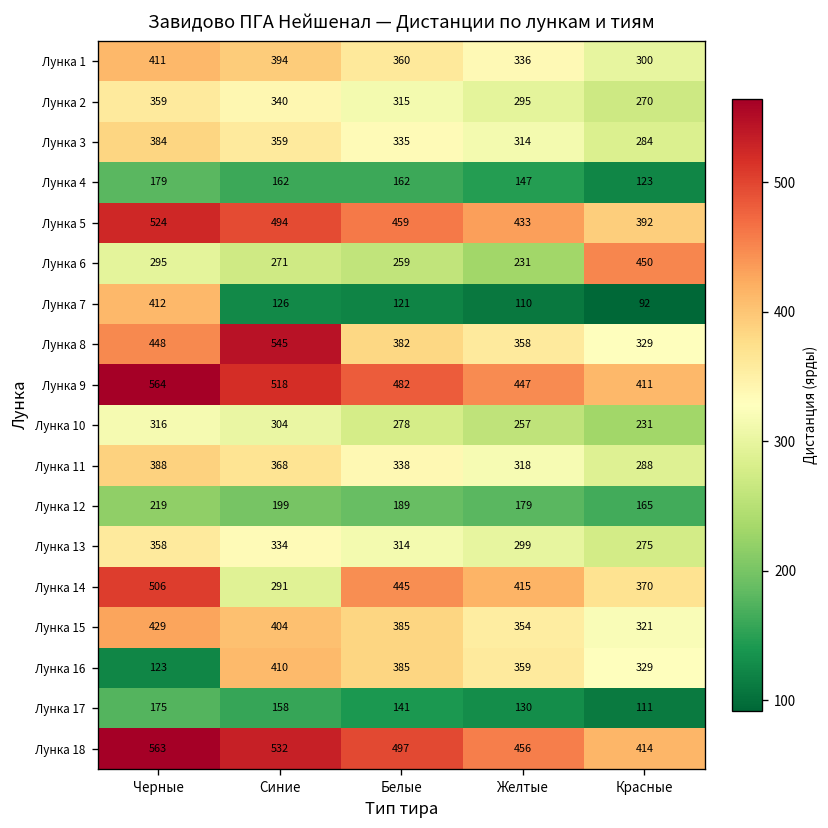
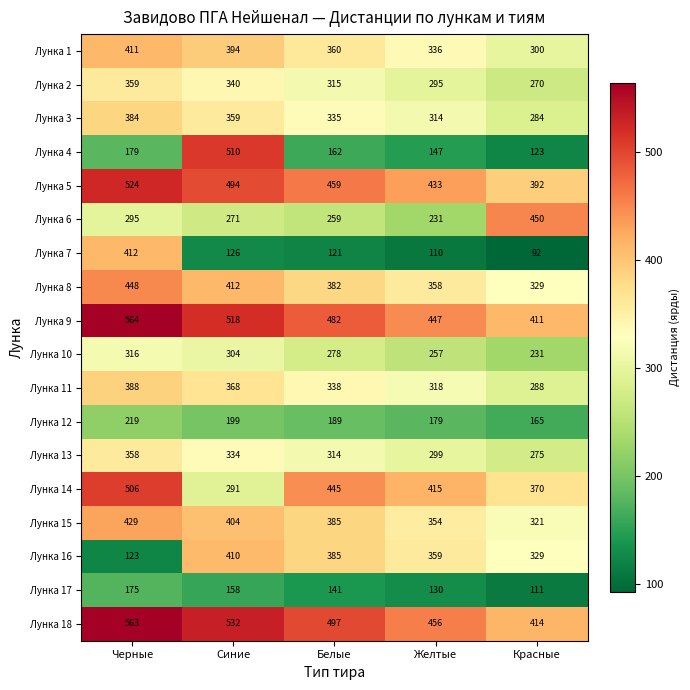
  {
    "Лунка 1": {
      "Черные": 411,
      "Синие": 394,
      "Белые": 360,
      "Желтые": 336,
      "Красные": 300
    },
    "Лунка 2": {
      "Черные": 359,
      "Синие": 340,
      "Белые": 315,
      "Желтые": 295,
      "Красные": 270
    },
    "Лунка 3": {
      "Черные": 384,
      "Синие": 359,
      "Белые": 335,
      "Желтые": 314,
      "Красные": 284
    },
    "Лунка 4": {
      "Черные": 179,
-     "Синие": 162,
+     "Синие": 510,
      "Белые": 162,
      "Желтые": 147,
      "Красные": 123
    },
    "Лунка 5": {
      "Черные": 524,
      "Синие": 494,
      "Белые": 459,
      "Желтые": 433,
      "Красные": 392
    },
    "Лунка 6": {
      "Черные": 295,
      "Синие": 271,
      "Белые": 259,
      "Желтые": 231,
      "Красные": 450
    },
    "Лунка 7": {
      "Черные": 412,
      "Синие": 126,
      "Белые": 121,
      "Желтые": 110,
      "Красные": 92
    },
    "Лунка 8": {
      "Черные": 448,
-     "Синие": 545,
+     "Синие": 412,
      "Белые": 382,
      "Желтые": 358,
      "Красные": 329
    },
    "Лунка 9": {
      "Черные": 564,
      "Синие": 518,
      "Белые": 482,
      "Желтые": 447,
      "Красные": 411
    },
    "Лунка 10": {
      "Черные": 316,
      "Синие": 304,
      "Белые": 278,
      "Желтые": 257,
      "Красные": 231
    },
    "Лунка 11": {
      "Черные": 388,
      "Синие": 368,
      "Белые": 338,
      "Желтые": 318,
      "Красные": 288
    },
    "Лунка 12": {
      "Черные": 219,
      "Синие": 199,
      "Белые": 189,
      "Желтые": 179,
      "Красные": 165
    },
    "Лунка 13": {
      "Черные": 358,
      "Синие": 334,
      "Белые": 314,
      "Желтые": 299,
      "Красные": 275
    },
    "Лунка 14": {
      "Черные": 506,
      "Синие": 291,
      "Белые": 445,
      "Желтые": 415,
      "Красные": 370
    },
    "Лунка 15": {
      "Черные": 429,
      "Синие": 404,
      "Белые": 385,
      "Желтые": 354,
      "Красные": 321
    },
    "Лунка 16": {
      "Черные": 123,
      "Синие": 410,
      "Белые": 385,
      "Желтые": 359,
      "Красные": 329
    },
    "Лунка 17": {
      "Черные": 175,
      "Синие": 158,
      "Белые": 141,
      "Желтые": 130,
      "Красные": 111
    },
    "Лунка 18": {
      "Черные": 563,
      "Синие": 532,
      "Белые": 497,
      "Желтые": 456,
      "Красные": 414
    }
  }
